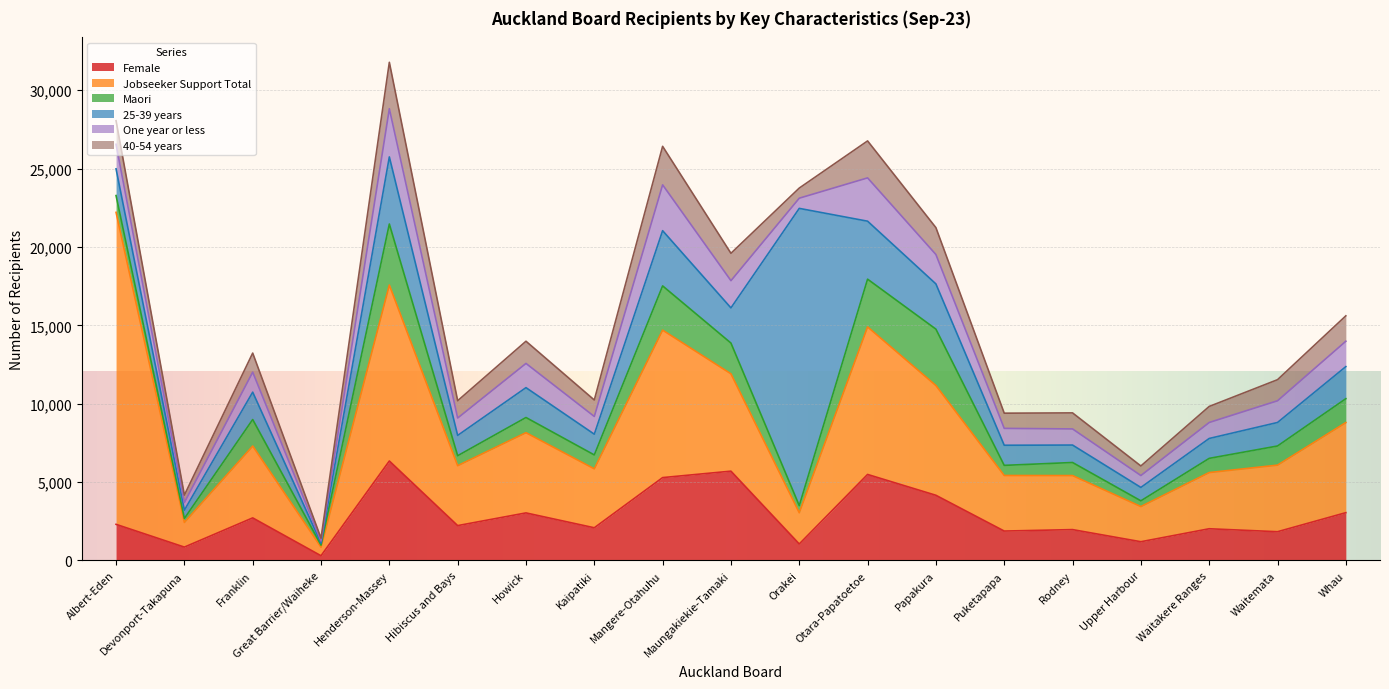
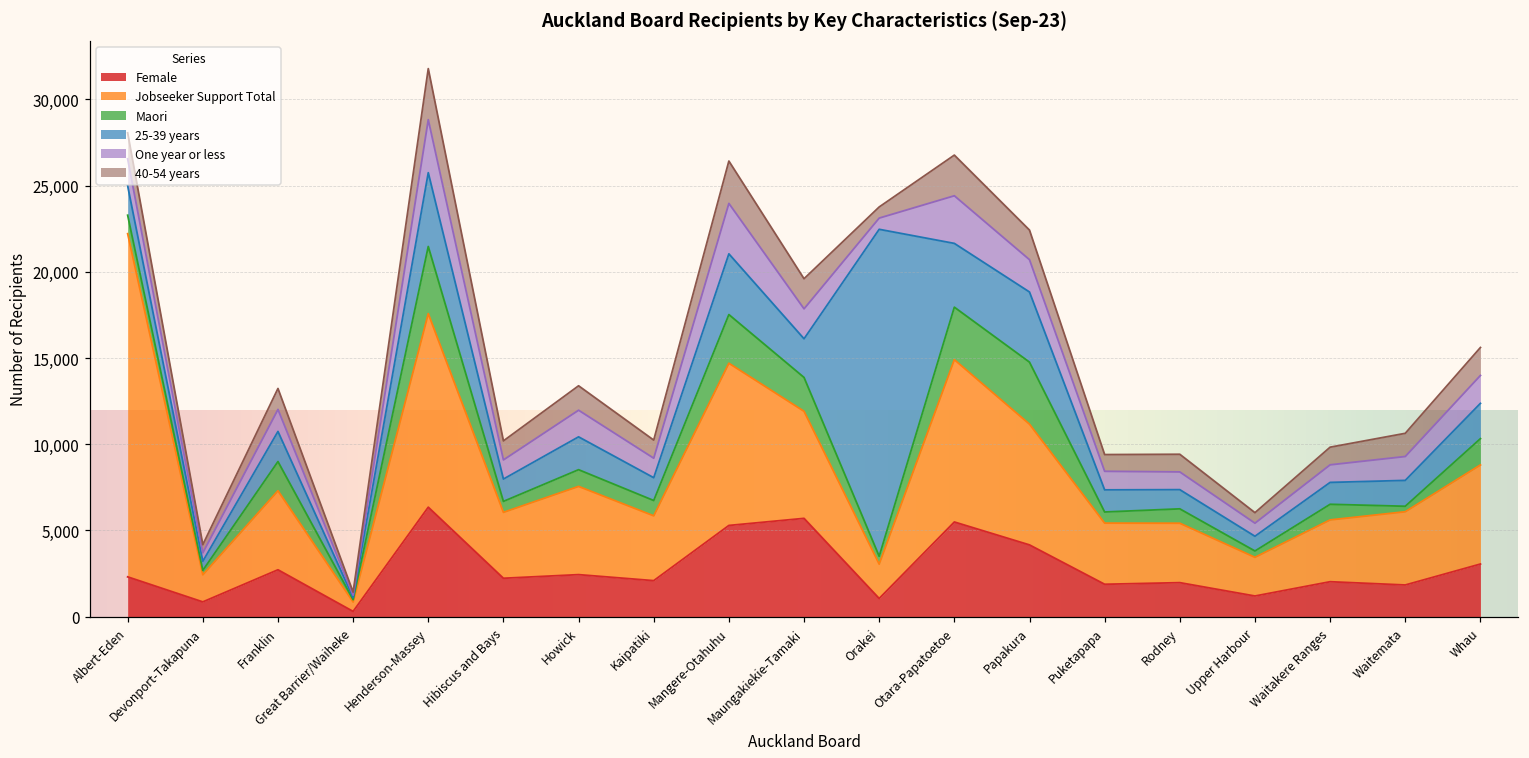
  {
    "Female": {
      "Albert-Eden": "2,300",
      "Devonport-Takapuna": "900",
      "Franklin": "2,700",
      "Great Barrier/Waiheke": "300",
      "Henderson-Massey": "6,300",
      "Hibiscus and Bays": "2,200",
-     "Howick": "3,000",
+     "Howick": "2,400",
      "Kaipatiki": "2,100",
      "Mangere-Otahuhu": "5,300",
      "Maungakiekie-Tamaki": "5,700",
      "Orakei": "1,100",
      "Otara-Papatoetoe": "5,500",
      "Papakura": "4,200",
      "Puketapapa": "1,900",
      "Rodney": "2,000",
      "Upper Harbour": "1,200",
      "Waitakere Ranges": "2,000",
      "Waitemata": "1,800",
      "Whau": "3,000"
    },
    "Jobseeker Support Total": {
      "Albert-Eden": "19,900",
      "Devonport-Takapuna": "1,600",
      "Franklin": "4,600",
      "Henderson-Massey": "11,200",
      "Hibiscus and Bays": "3,800",
      "Howick": "5,100",
      "Kaipatiki": "3,800",
      "Mangere-Otahuhu": "9,400",
      "Maungakiekie-Tamaki": "6,200",
      "Orakei": "2,000",
      "Otara-Papatoetoe": "9,400",
      "Papakura": "7,000",
      "Puketapapa": "3,500",
      "Rodney": "3,400",
      "Upper Harbour": "2,200",
      "Waitakere Ranges": "3,600",
      "Waitemata": "4,200",
      "Whau": "5,700"
    },
    "Maori": {
      "Albert-Eden": "1,100",
      "Devonport-Takapuna": "300",
      "Franklin": "1,700",
      "Henderson-Massey": "3,900",
      "Hibiscus and Bays": "600",
      "Howick": "1,000",
      "Kaipatiki": "900",
      "Mangere-Otahuhu": "2,800",
      "Maungakiekie-Tamaki": "2,000",
      "Orakei": "500",
      "Otara-Papatoetoe": "3,000",
      "Papakura": "3,600",
      "Puketapapa": "600",
      "Rodney": "800",
      "Upper Harbour": "400",
      "Waitakere Ranges": "900",
-     "Waitemata": "1,200",
+     "Waitemata": "300",
      "Whau": "1,500"
    },
    "25-39 years": {
      "Albert-Eden": "1,700",
      "Devonport-Takapuna": "500",
      "Franklin": "1,700",
      "Henderson-Massey": "4,300",
      "Hibiscus and Bays": "1,300",
      "Howick": "1,900",
      "Kaipatiki": "1,300",
      "Mangere-Otahuhu": "3,500",
      "Maungakiekie-Tamaki": "2,200",
      "Orakei": "19,000",
      "Otara-Papatoetoe": "3,700",
-     "Papakura": "2,900",
+     "Papakura": "4,100",
      "Puketapapa": "1,300",
      "Rodney": "1,100",
      "Upper Harbour": "900",
      "Waitakere Ranges": "1,300",
      "Waitemata": "1,500",
      "Whau": "2,000"
    },
    "One year or less": {
      "Devonport-Takapuna": "500",
      "Franklin": "1,300",
      "Henderson-Massey": "3,100",
      "Hibiscus and Bays": "1,100",
      "Howick": "1,500",
      "Kaipatiki": "1,100",
      "Mangere-Otahuhu": "2,900",
      "Maungakiekie-Tamaki": "1,700",
      "Orakei": "700",
      "Otara-Papatoetoe": "2,800",
      "Papakura": "1,900",
      "Puketapapa": "1,100",
      "Rodney": "1,000",
      "Upper Harbour": "800",
      "Waitakere Ranges": "1,000",
      "Waitemata": "1,400",
      "Whau": "1,600"
    },
    "40-54 years": {
      "Devonport-Takapuna": "500",
      "Franklin": "1,200",
      "Great Barrier/Waiheke": "200",
      "Henderson-Massey": "3,000",
      "Hibiscus and Bays": "1,100",
      "Howick": "1,400",
      "Kaipatiki": "1,100",
      "Mangere-Otahuhu": "2,500",
      "Maungakiekie-Tamaki": "1,700",
      "Orakei": "600",
      "Otara-Papatoetoe": "2,400",
      "Papakura": "1,700",
      "Puketapapa": "1,000",
      "Rodney": "1,000",
      "Upper Harbour": "600",
      "Waitakere Ranges": "1,000",
      "Waitemata": "1,300",
      "Whau": "1,600"
    }
  }
